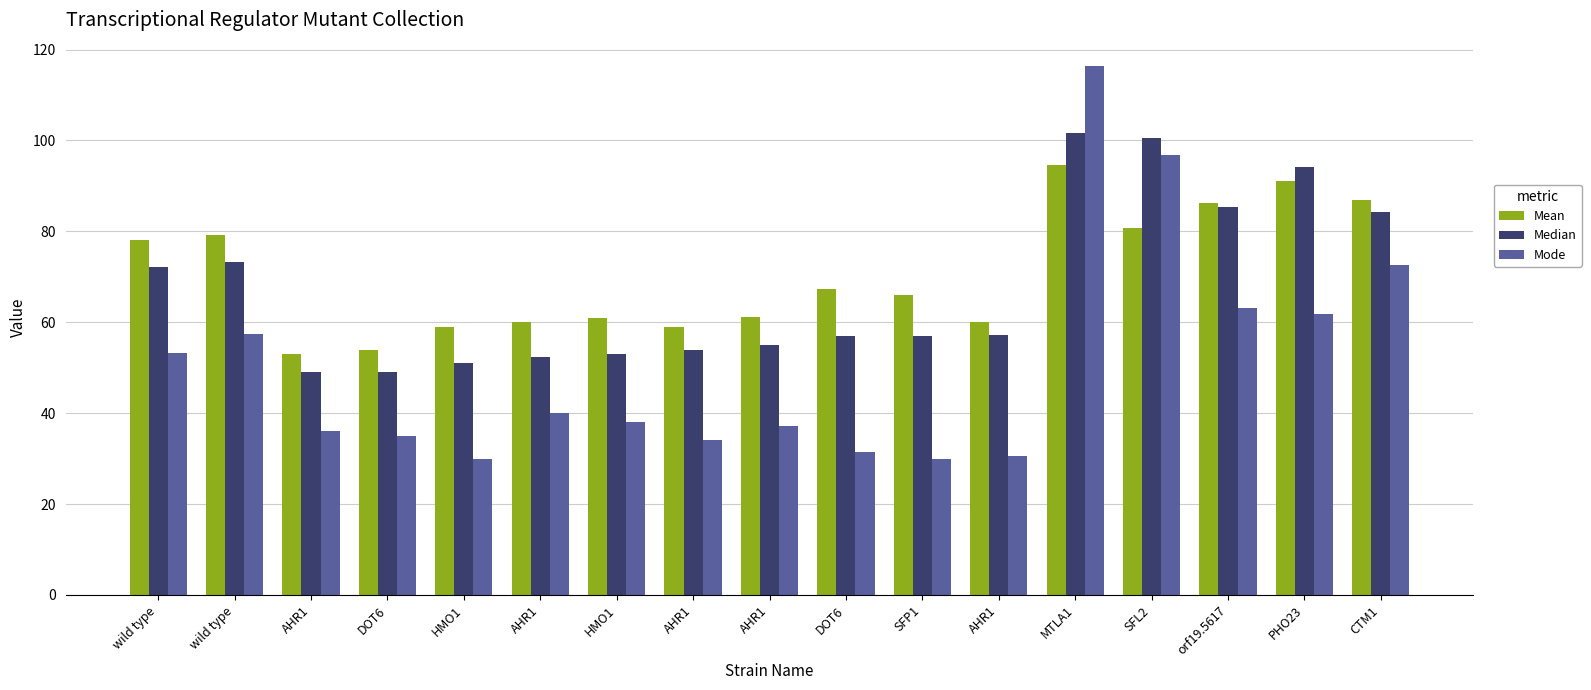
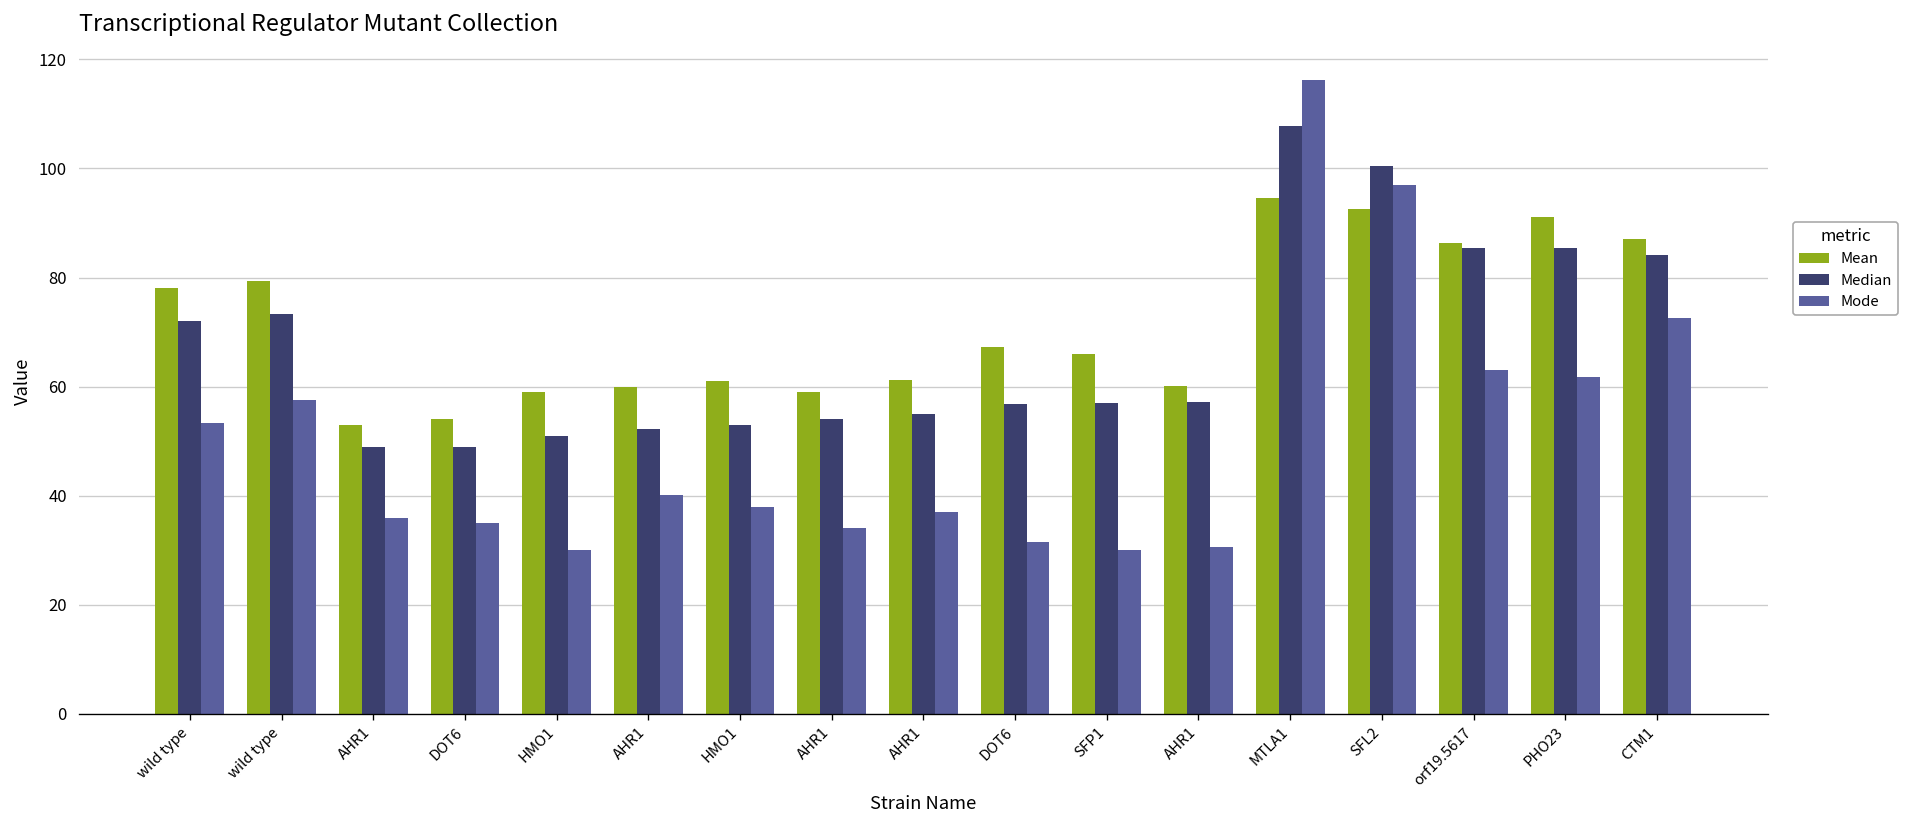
  {
    "Mean": {
      "SFP1": 66,
      "MTLA1": 95,
-     "SFL2": 81,
+     "SFL2": 93,
      "orf19.5617": 86,
      "PHO23": 91,
      "CTM1": 87
    },
    "Median": {
      "SFP1": 57,
-     "MTLA1": 102,
+     "MTLA1": 108,
      "SFL2": 101,
      "orf19.5617": 85,
-     "PHO23": 94,
+     "PHO23": 85,
      "CTM1": 84
    },
    "Mode": {
      "SFP1": 30,
      "MTLA1": 116,
      "SFL2": 97,
      "orf19.5617": 63,
      "PHO23": 62,
      "CTM1": 73
    }
  }
